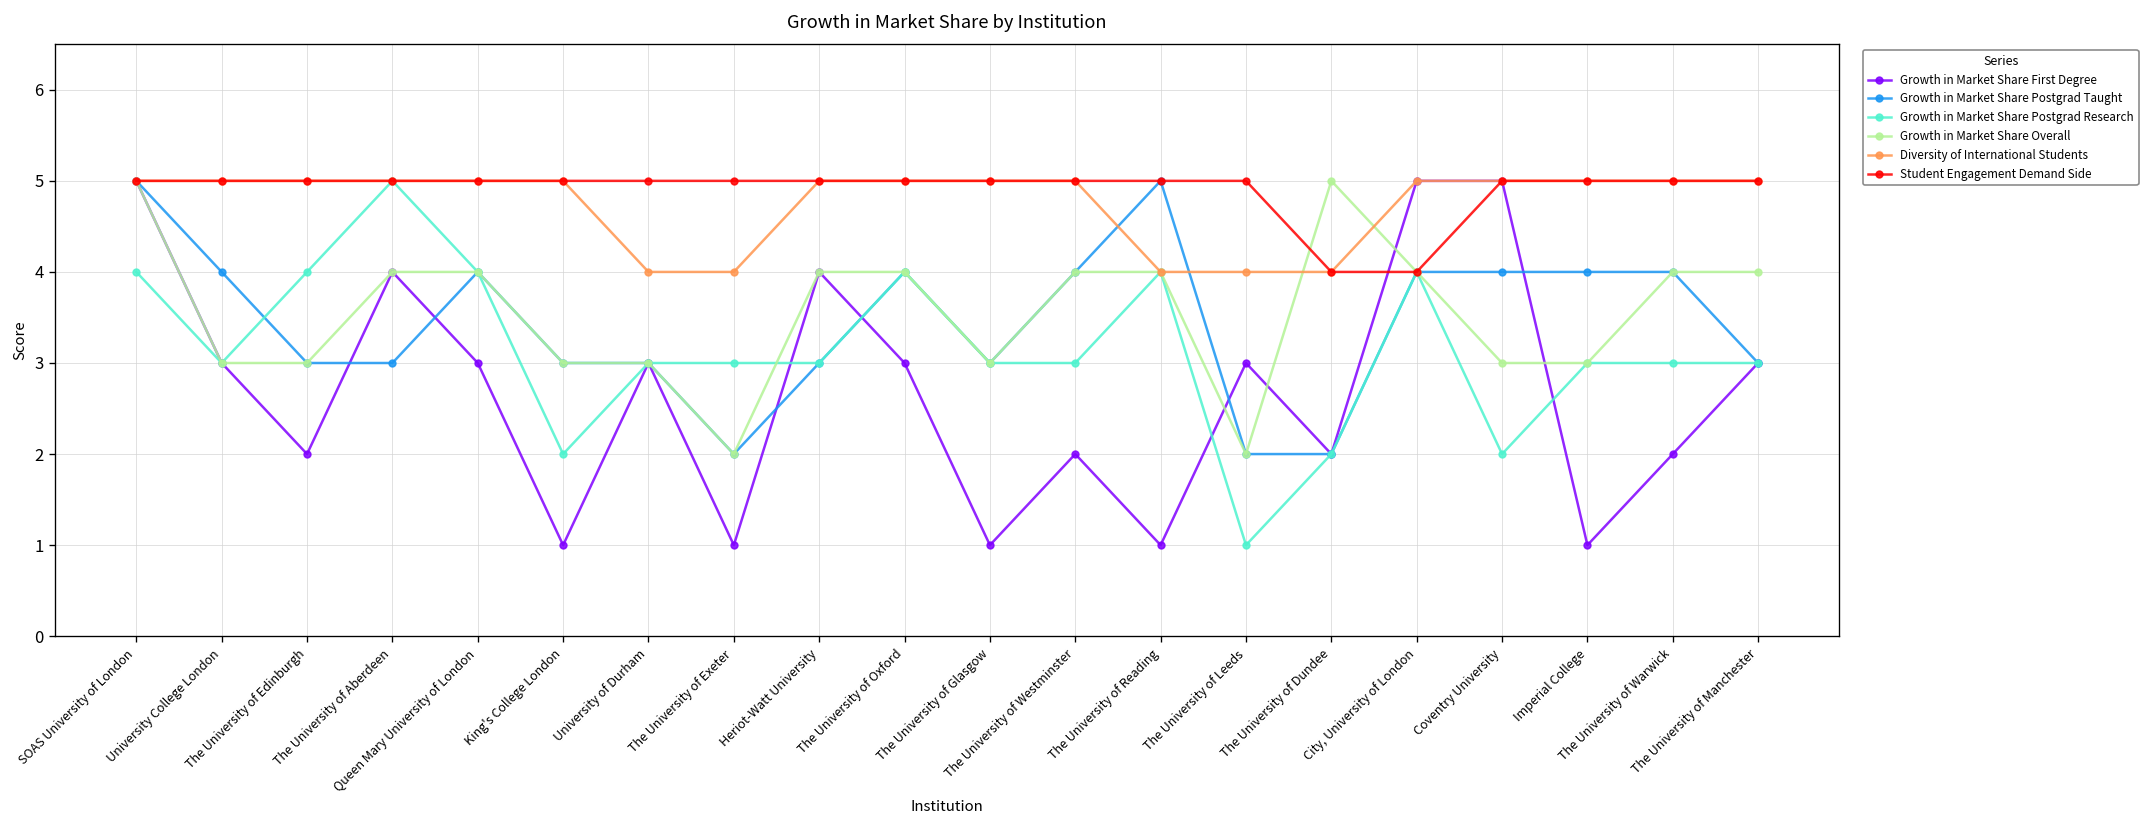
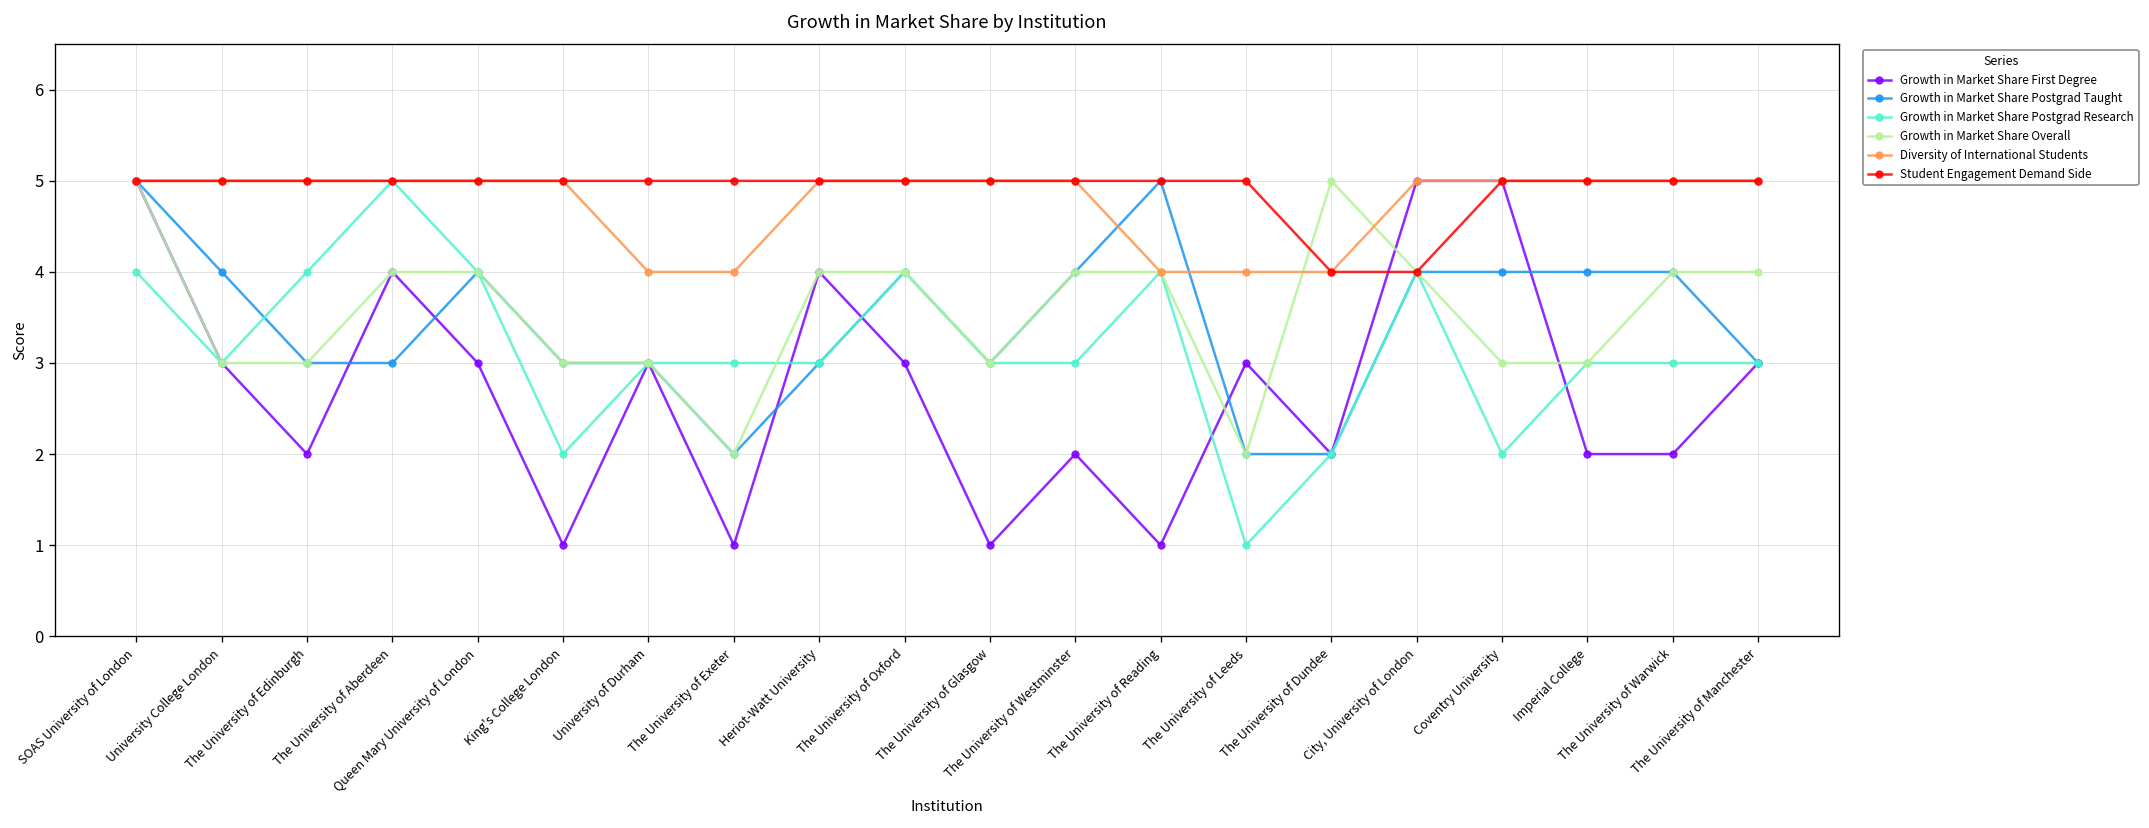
  {
    "Growth in Market Share First Degree": {
      "The University of Edinburgh": 2,
      "Queen Mary University of London": 3,
      "King's College London": 1,
      "The University of Exeter": 1,
      "The University of Oxford": 3,
      "The University of Glasgow": 1,
      "The University of Westminster": 2,
      "The University of Reading": 1,
      "The University of Leeds": 3,
-     "Imperial College": 1,
+     "Imperial College": 2,
      "The University of Warwick": 2
    },
    "Growth in Market Share Postgrad Taught": {
      "University College London": 4,
      "The University of Aberdeen": 3,
      "Coventry University": 4,
      "Imperial College": 4
    },
    "Growth in Market Share Postgrad Research": {
      "SOAS University of London": 4,
      "The University of Edinburgh": 4,
      "King's College London": 2,
      "The University of Exeter": 3,
      "The University of Westminster": 3,
      "The University of Leeds": 1,
      "Coventry University": 2,
      "The University of Warwick": 3
    },
    "Growth in Market Share Overall": {
      "The University of Dundee": 5,
      "Coventry University": 3,
      "The University of Manchester": 4
    },
    "Diversity of International Students": {
      "University of Durham": 4,
      "The University of Exeter": 4,
      "The University of Leeds": 4
    },
    "Student Engagement Demand Side": {
      "University of Durham": 5,
      "The University of Exeter": 5,
      "The University of Leeds": 5
    }
  }
